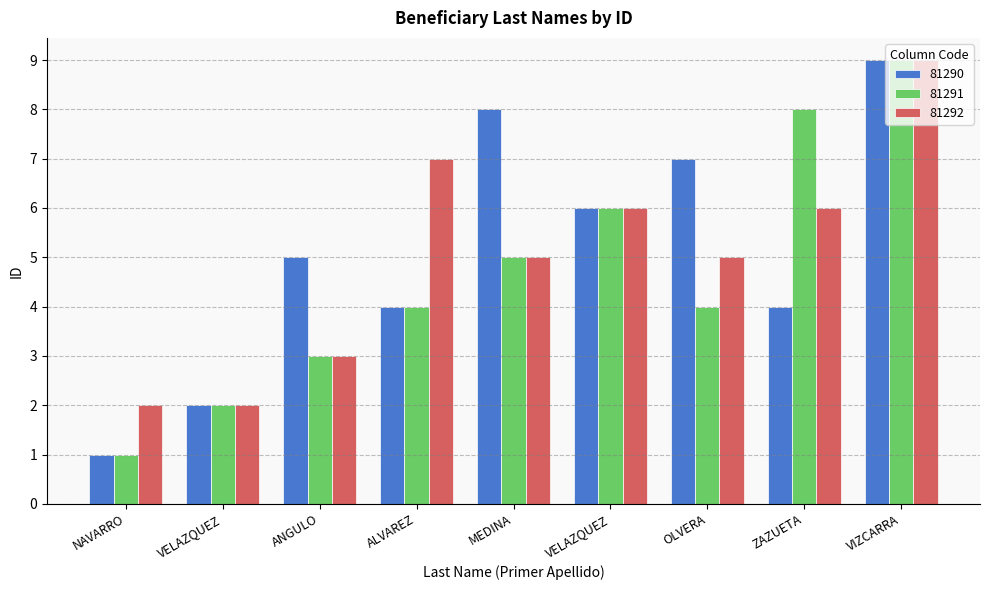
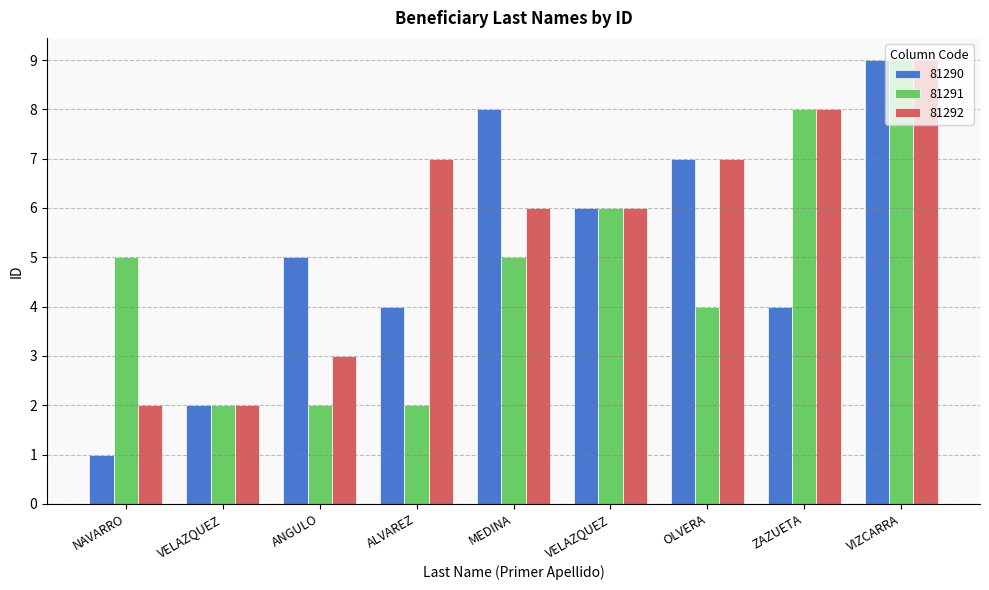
  {
    "81290": {
      "NAVARRO": 1,
      "ANGULO": 5,
      "ALVAREZ": 4,
      "MEDINA": 8,
      "OLVERA": 7,
      "ZAZUETA": 4,
      "VIZCARRA": 9
    },
    "81291": {
-     "NAVARRO": 1,
-     "ANGULO": 3,
-     "ALVAREZ": 4,
+     "NAVARRO": 5,
+     "ANGULO": 2,
+     "ALVAREZ": 2,
      "MEDINA": 5,
      "OLVERA": 4,
      "ZAZUETA": 8
    },
    "81292": {
      "NAVARRO": 2,
      "ANGULO": 3,
      "ALVAREZ": 7,
-     "MEDINA": 5,
-     "OLVERA": 5,
-     "ZAZUETA": 6
+     "MEDINA": 6,
+     "OLVERA": 7,
+     "ZAZUETA": 8
    }
  }
